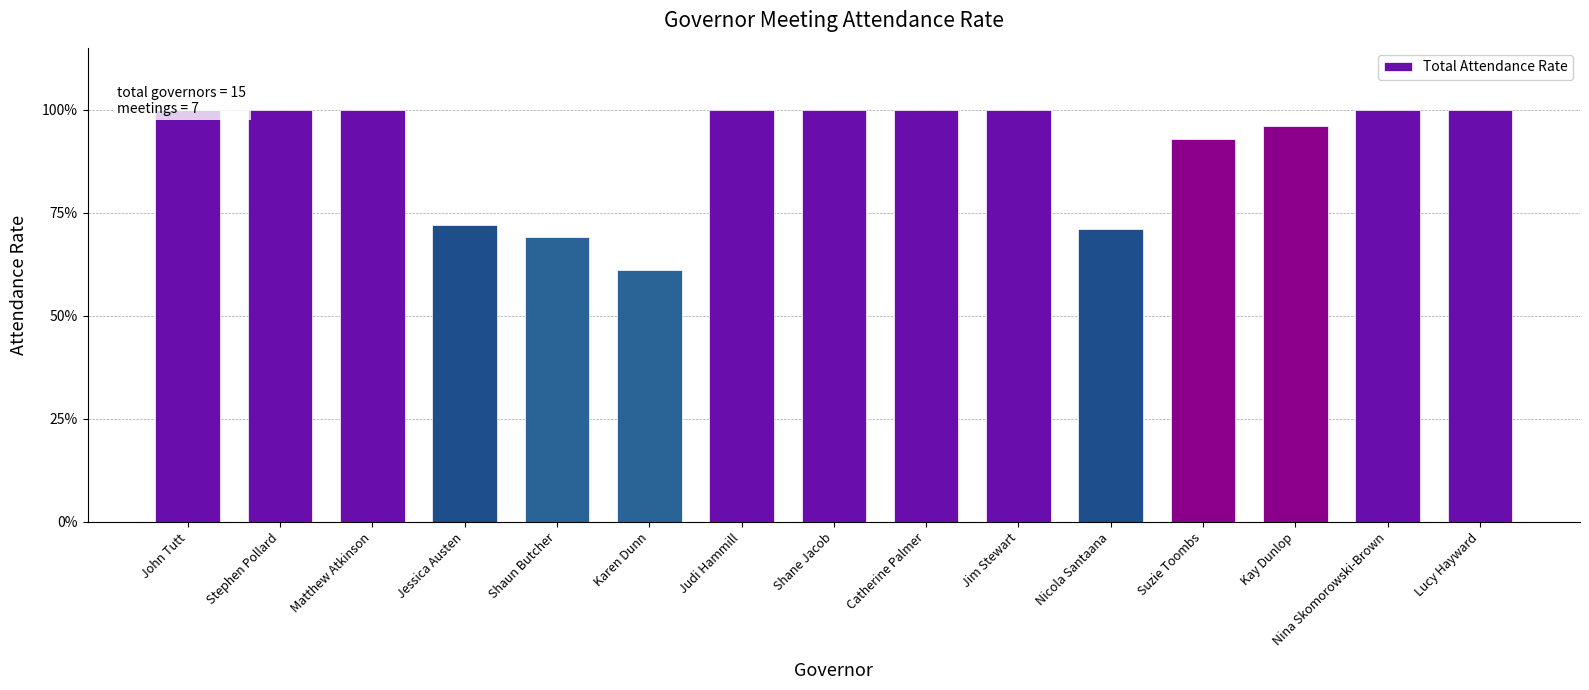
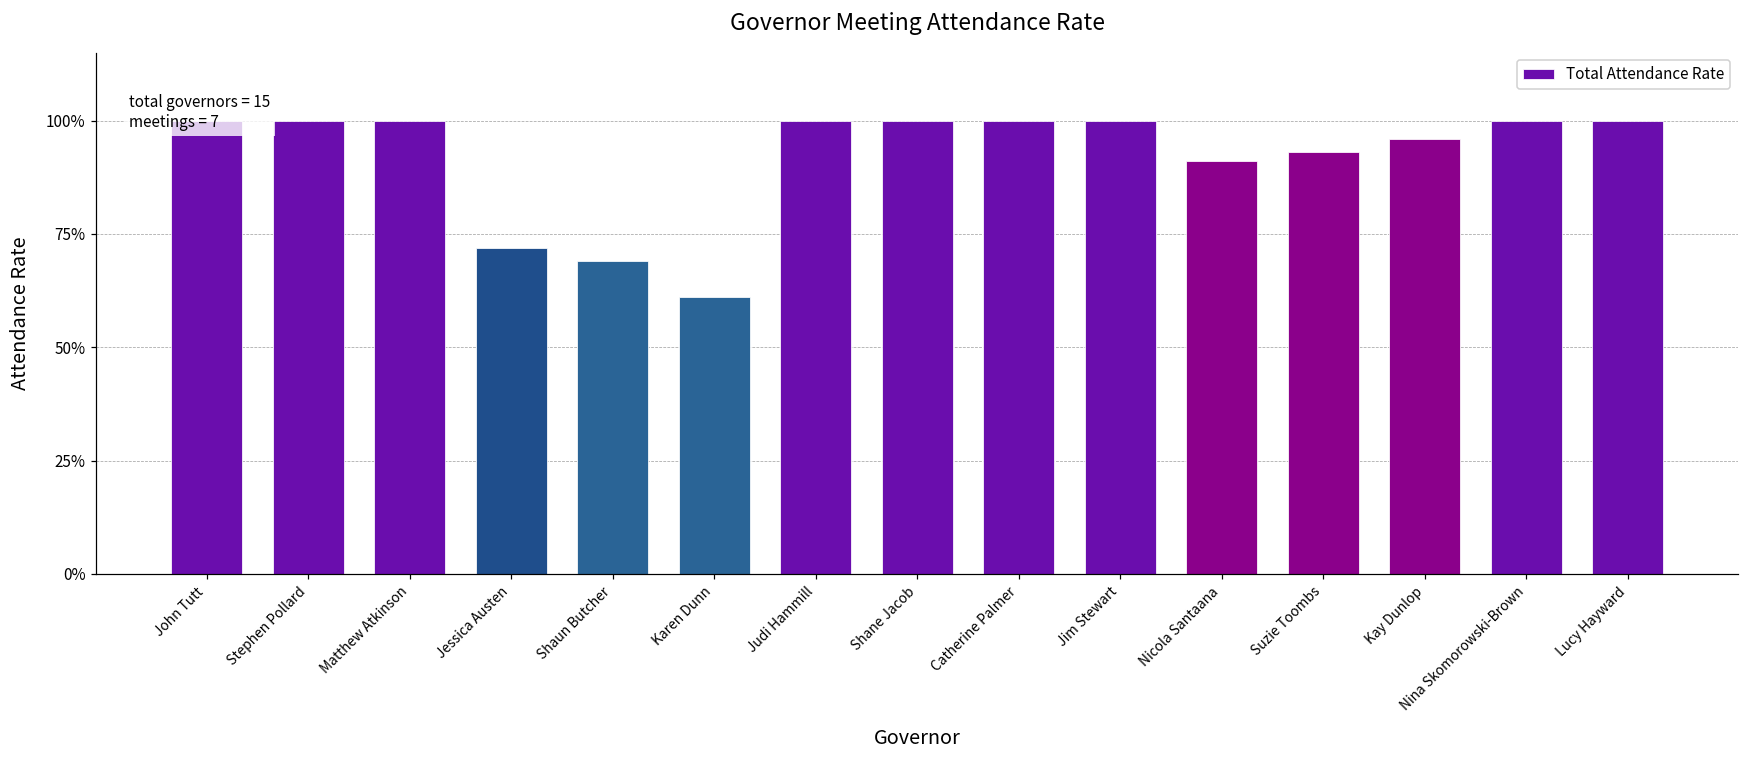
  {
    "Stephen Pollard": "100%",
    "Matthew Atkinson": "100%",
    "Jessica Austen": "72%",
    "Shaun Butcher": "69%",
    "Karen Dunn": "61%",
    "Judi Hammill": "100%",
    "Shane Jacob": "100%",
    "Catherine Palmer": "100%",
    "Jim Stewart": "100%",
-   "Nicola Santaana": "71%",
+   "Nicola Santaana": "91%",
    "Suzie Toombs": "93%",
    "Kay Dunlop": "96%",
    "Nina Skomorowski-Brown": "100%",
    "Lucy Hayward": "100%"
  }
